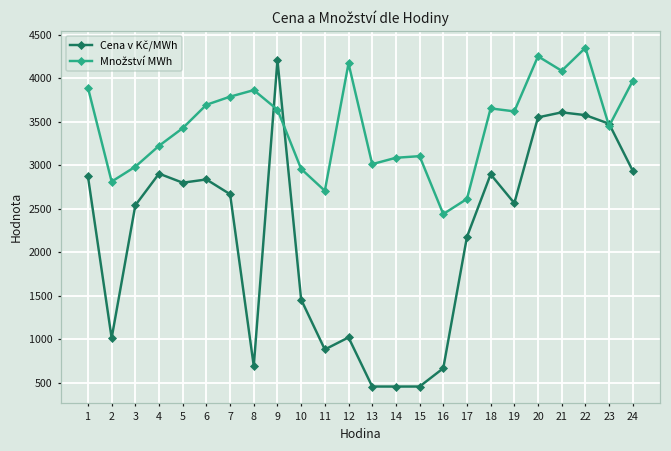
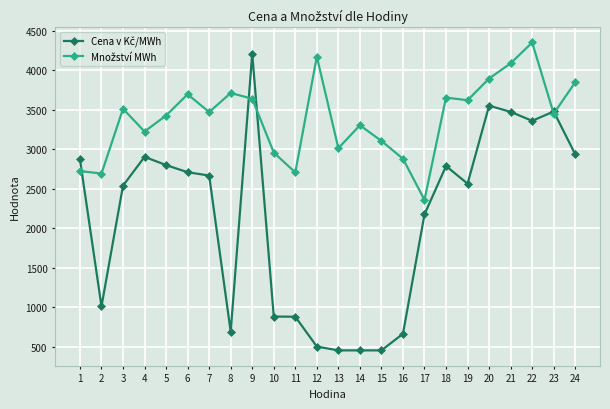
  {
    "Cena v Kč/MWh": {
      "1": 2900,
      "2": 1000,
      "3": 2500,
      "4": 2900,
      "5": 2800,
-     "6": 2800,
+     "6": 2700,
      "7": 2700,
      "8": 700,
      "9": 4200,
-     "10": 1500,
+     "10": 900,
      "11": 900,
-     "12": 1000,
+     "12": 500,
      "13": 500,
      "14": 500,
      "15": 500,
      "16": 700,
      "17": 2200,
-     "18": 2900,
+     "18": 2800,
      "19": 2600,
      "20": 3600,
-     "21": 3600,
-     "22": 3600,
+     "21": 3500,
+     "22": 3400,
      "24": 2900
    },
    "Množství MWh": {
-     "1": 3900,
-     "2": 2800,
-     "3": 3000,
+     "1": 2700,
+     "2": 2700,
+     "3": 3500,
      "4": 3200,
      "5": 3400,
      "6": 3700,
-     "7": 3800,
-     "8": 3900,
+     "7": 3500,
+     "8": 3700,
      "9": 3600,
      "10": 3000,
      "11": 2700,
      "12": 4200,
      "13": 3000,
-     "14": 3100,
+     "14": 3300,
      "15": 3100,
-     "16": 2400,
-     "17": 2600,
+     "16": 2900,
+     "17": 2400,
      "18": 3700,
      "19": 3600,
-     "20": 4300,
+     "20": 3900,
      "21": 4100,
      "22": 4400,
-     "24": 4000
+     "24": 3800
    }
  }
